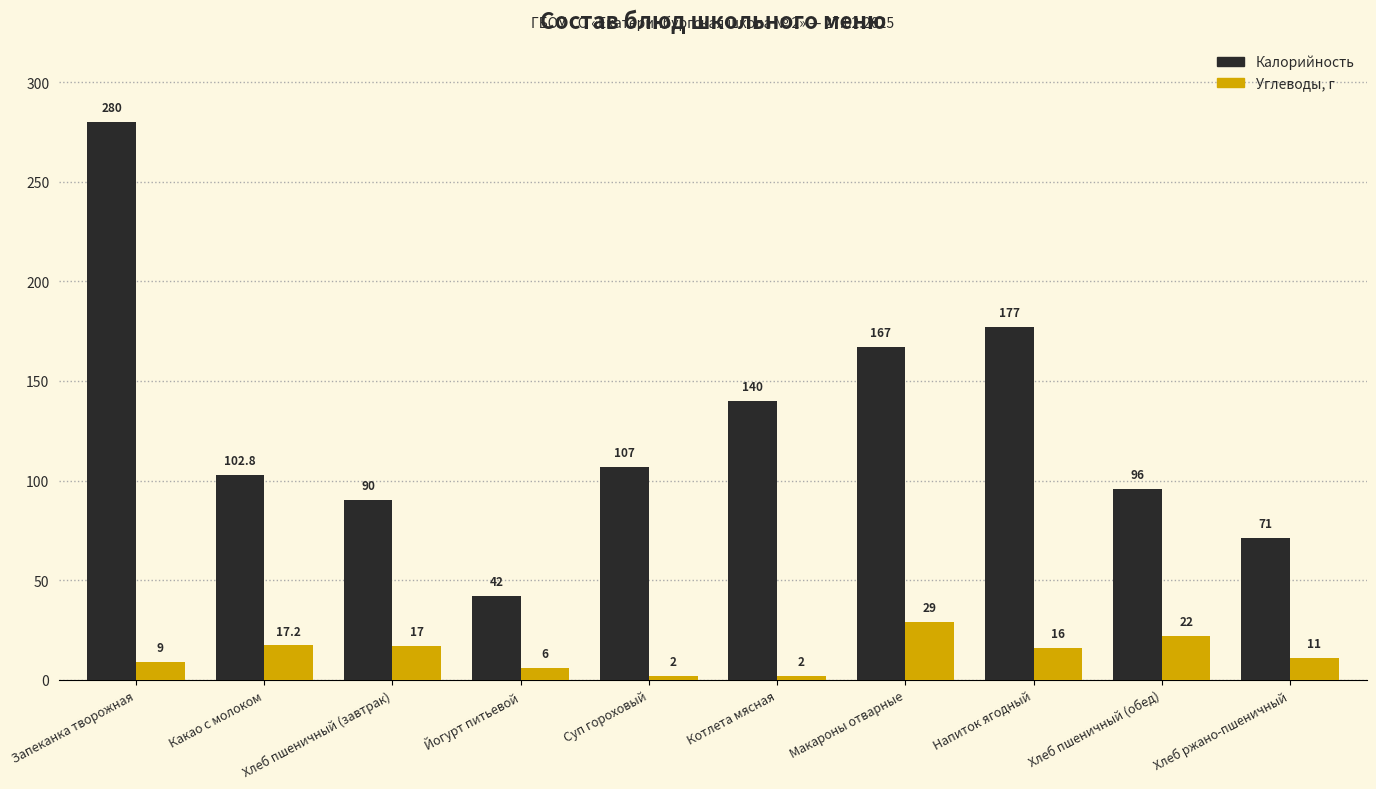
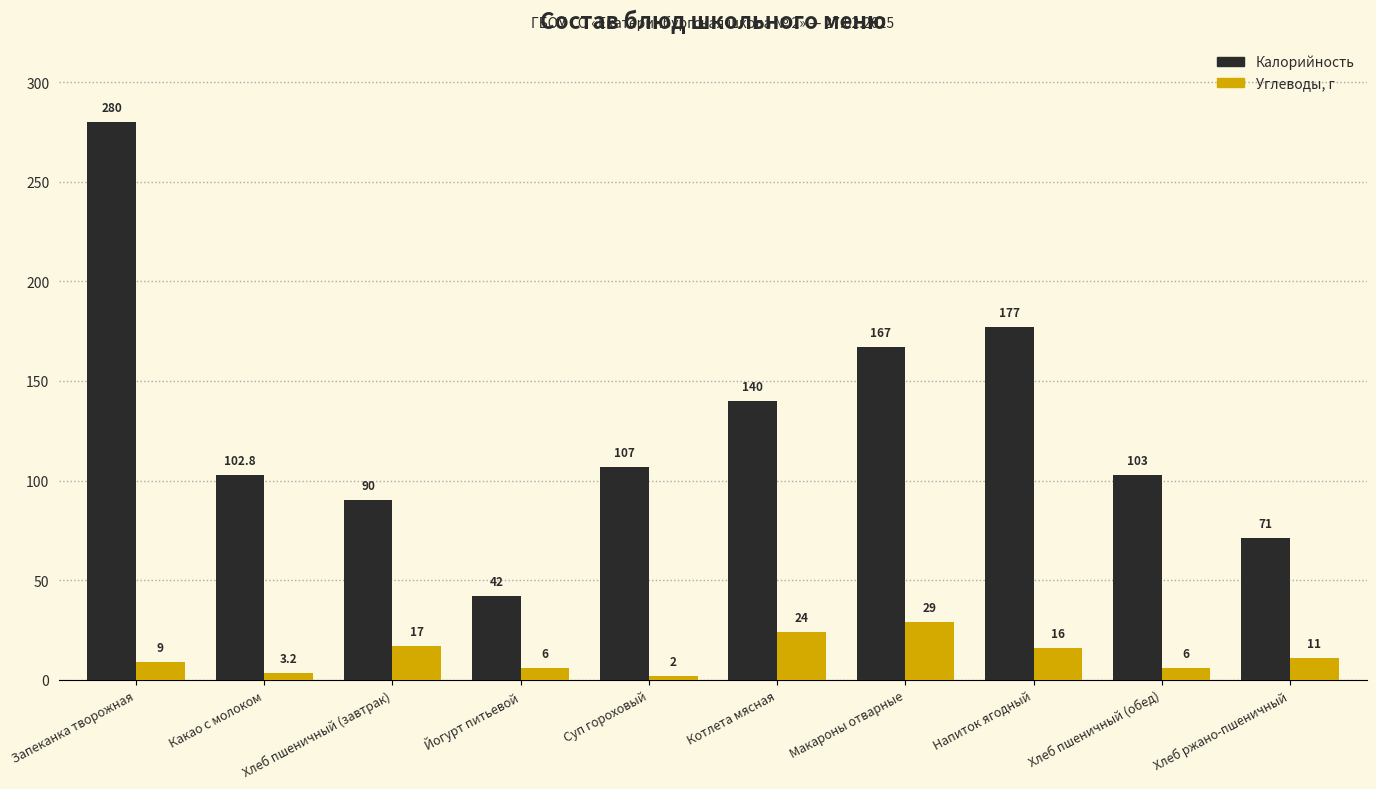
  {
    "Калорийность": {
      "Запеканка творожная": 280,
      "Какао с молоком": 102.8,
      "Хлеб пшеничный (завтрак)": 90,
      "Йогурт питьевой": 42,
      "Суп гороховый": 107,
      "Котлета мясная": 140,
      "Макароны отварные": 167,
      "Напиток ягодный": 177,
-     "Хлеб пшеничный (обед)": 96,
+     "Хлеб пшеничный (обед)": 103,
      "Хлеб ржано-пшеничный": 71
    },
    "Углеводы, г": {
      "Запеканка творожная": 9,
-     "Какао с молоком": 17.2,
+     "Какао с молоком": 3.2,
      "Хлеб пшеничный (завтрак)": 17,
      "Йогурт питьевой": 6,
      "Суп гороховый": 2,
-     "Котлета мясная": 2,
+     "Котлета мясная": 24,
      "Макароны отварные": 29,
      "Напиток ягодный": 16,
-     "Хлеб пшеничный (обед)": 22,
+     "Хлеб пшеничный (обед)": 6,
      "Хлеб ржано-пшеничный": 11
    }
  }
